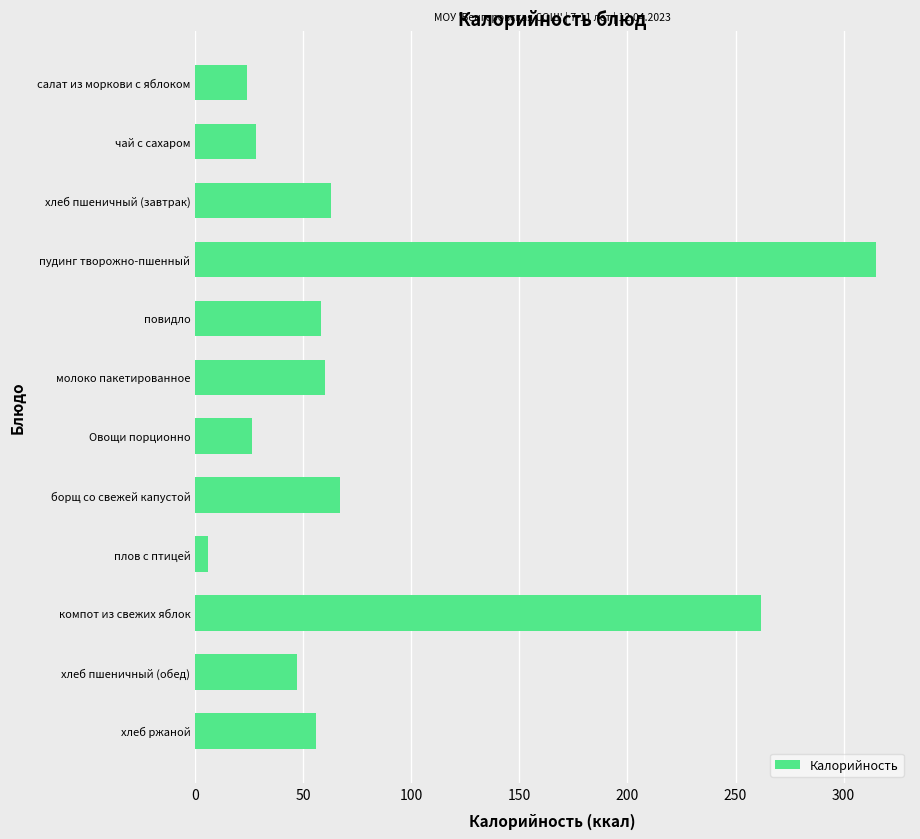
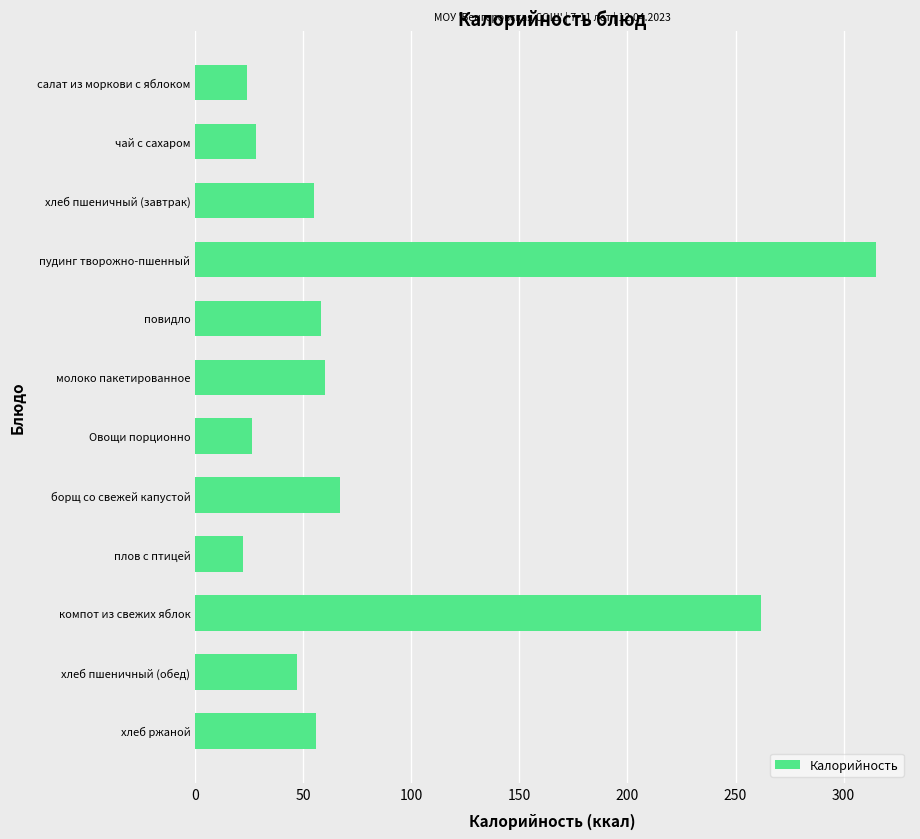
  {
    "салат из моркови с яблоком": 24,
    "чай с сахаром": 28,
-   "хлеб пшеничный (завтрак)": 63,
+   "хлеб пшеничный (завтрак)": 55,
    "пудинг творожно-пшенный": 315,
    "повидло": 58,
    "молоко пакетированное": 60,
    "Овощи порционно": 26,
    "борщ со свежей капустой": 67,
-   "плов с птицей": 6,
+   "плов с птицей": 22,
    "компот из свежих яблок": 262,
    "хлеб пшеничный (обед)": 47,
    "хлеб ржаной": 56
  }
